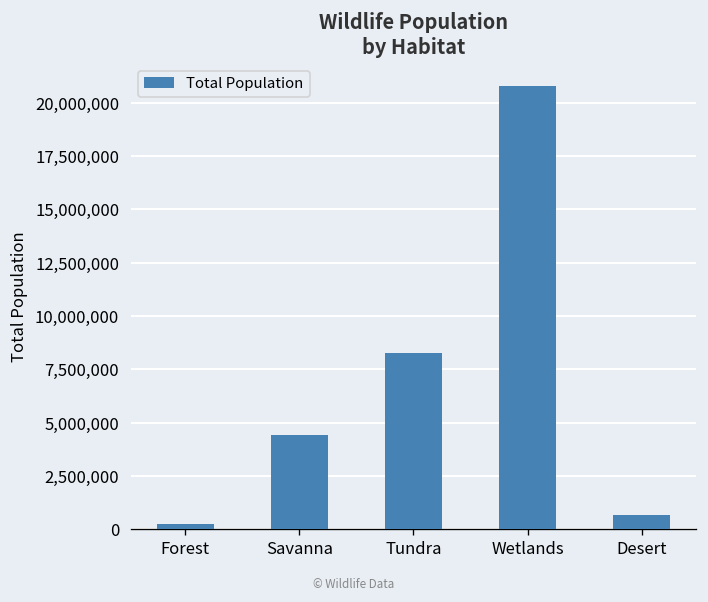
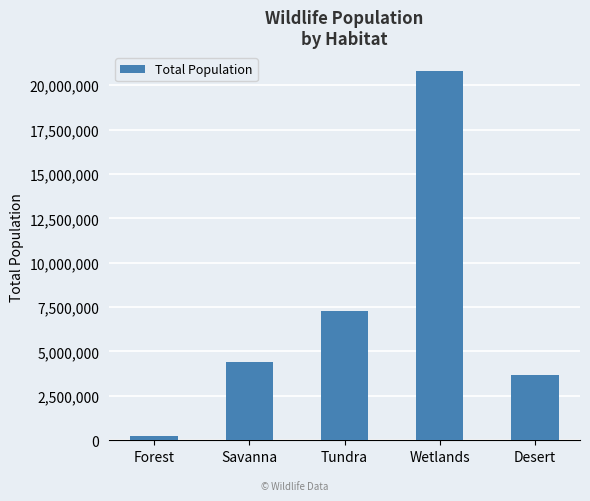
  {
    "Forest": "300,000",
    "Savanna": "4,400,000",
-   "Tundra": "8,300,000",
+   "Tundra": "7,300,000",
    "Wetlands": "20,800,000",
-   "Desert": "700,000"
+   "Desert": "3,700,000"
  }
